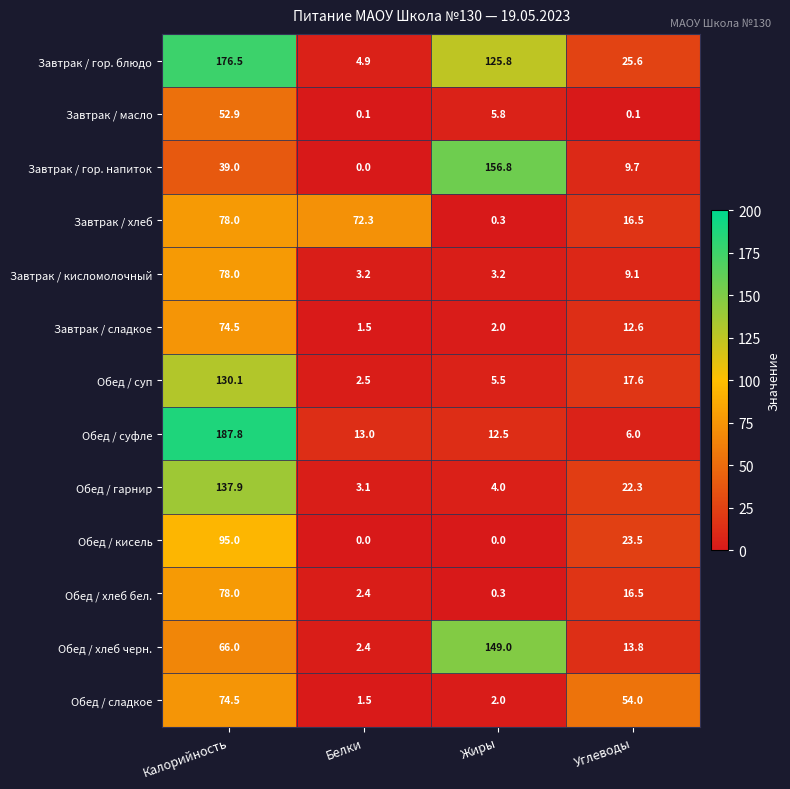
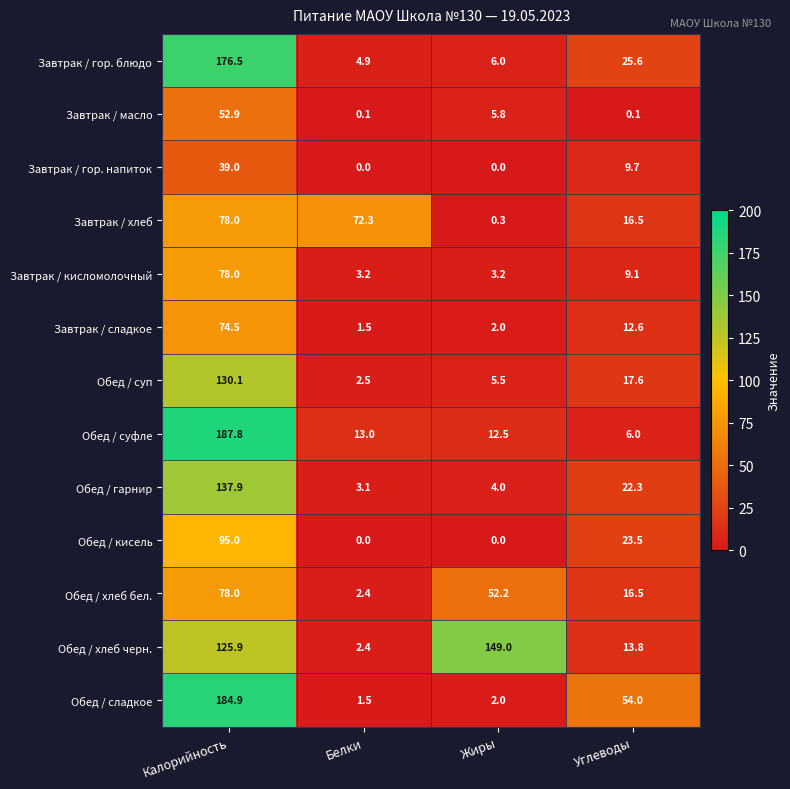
  {
    "Завтрак / гор. блюдо": {
      "Калорийность": 176.5,
      "Белки": 4.9,
-     "Жиры": 125.8,
+     "Жиры": 6.0,
      "Углеводы": 25.6
    },
    "Завтрак / масло": {
      "Калорийность": 52.9,
      "Белки": 0.1,
      "Жиры": 5.8,
      "Углеводы": 0.1
    },
    "Завтрак / гор. напиток": {
      "Калорийность": 39.0,
      "Белки": 0.0,
-     "Жиры": 156.8,
+     "Жиры": 0.0,
      "Углеводы": 9.7
    },
    "Завтрак / хлеб": {
      "Калорийность": 78.0,
      "Белки": 72.3,
      "Жиры": 0.3,
      "Углеводы": 16.5
    },
    "Завтрак / кисломолочный": {
      "Калорийность": 78.0,
      "Белки": 3.2,
      "Жиры": 3.2,
      "Углеводы": 9.1
    },
    "Завтрак / сладкое": {
      "Калорийность": 74.5,
      "Белки": 1.5,
      "Жиры": 2.0,
      "Углеводы": 12.6
    },
    "Обед / суп": {
      "Калорийность": 130.1,
      "Белки": 2.5,
      "Жиры": 5.5,
      "Углеводы": 17.6
    },
    "Обед / суфле": {
      "Калорийность": 187.8,
      "Белки": 13.0,
      "Жиры": 12.5,
      "Углеводы": 6.0
    },
    "Обед / гарнир": {
      "Калорийность": 137.9,
      "Белки": 3.1,
      "Жиры": 4.0,
      "Углеводы": 22.3
    },
    "Обед / кисель": {
      "Калорийность": 95.0,
      "Белки": 0.0,
      "Жиры": 0.0,
      "Углеводы": 23.5
    },
    "Обед / хлеб бел.": {
      "Калорийность": 78.0,
      "Белки": 2.4,
-     "Жиры": 0.3,
+     "Жиры": 52.2,
      "Углеводы": 16.5
    },
    "Обед / хлеб черн.": {
-     "Калорийность": 66.0,
+     "Калорийность": 125.9,
      "Белки": 2.4,
      "Жиры": 149.0,
      "Углеводы": 13.8
    },
    "Обед / сладкое": {
-     "Калорийность": 74.5,
+     "Калорийность": 184.9,
      "Белки": 1.5,
      "Жиры": 2.0,
      "Углеводы": 54.0
    }
  }
